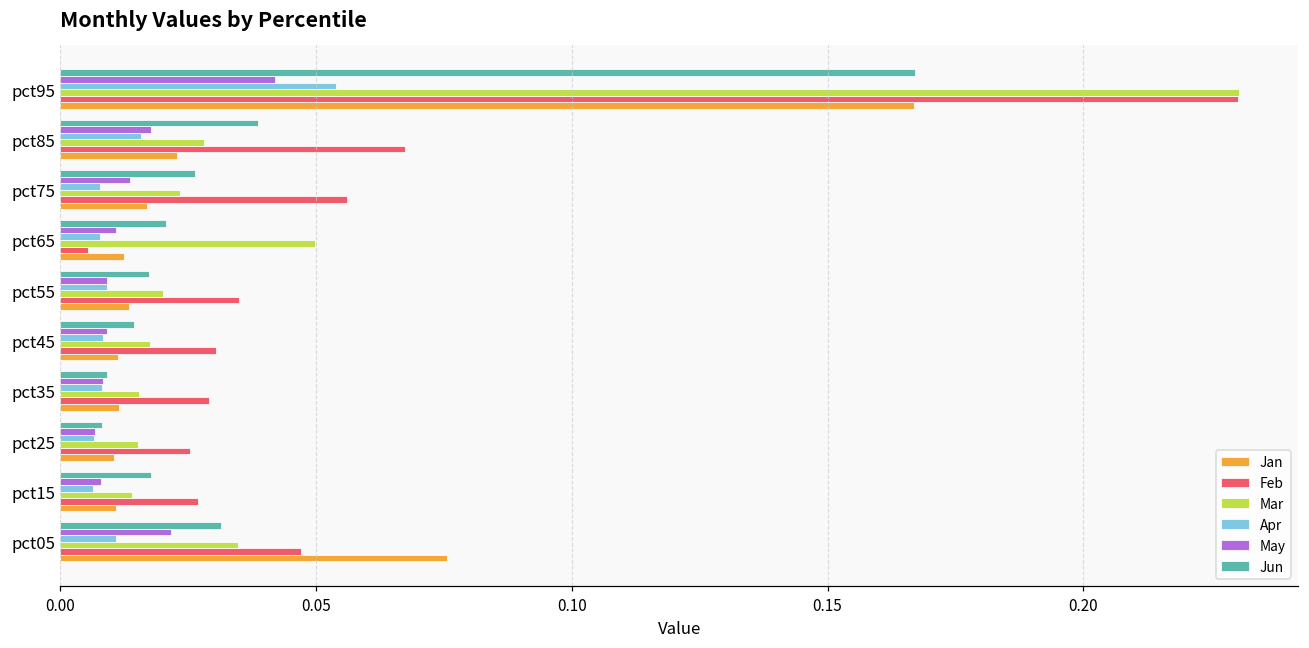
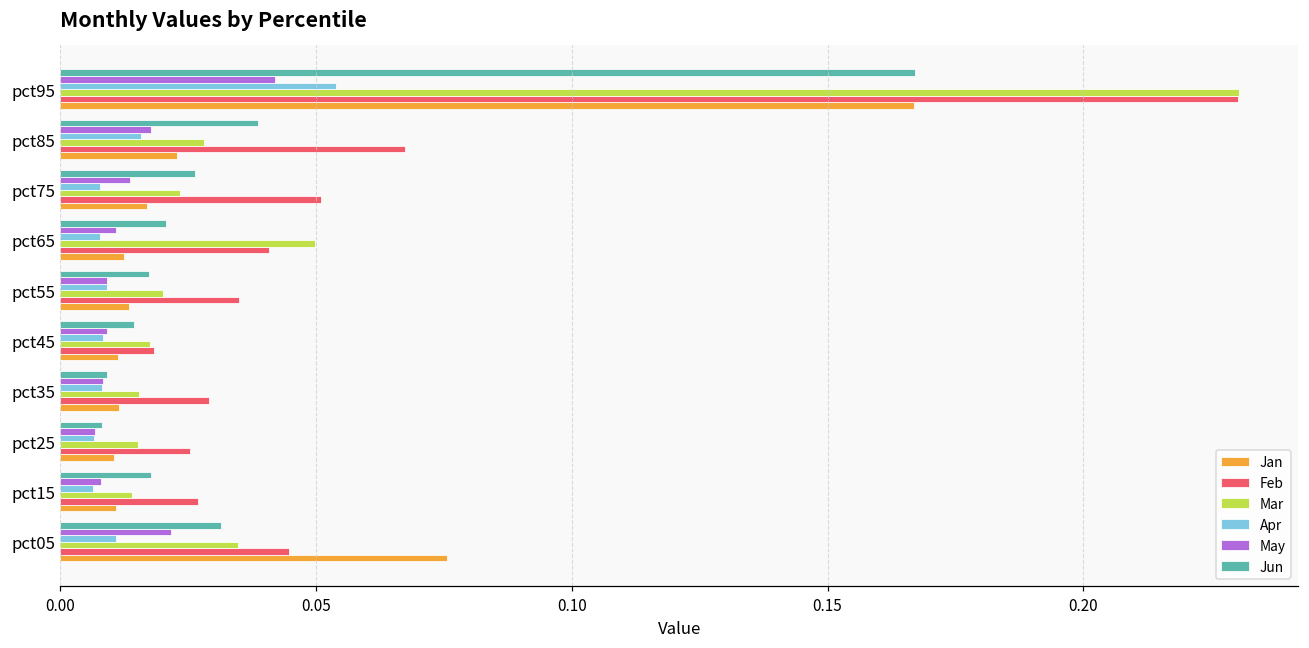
  {
    "Jan": {
      "pct95": 0.167,
      "pct85": 0.023,
      "pct75": 0.017,
      "pct65": 0.013,
      "pct55": 0.013,
      "pct45": 0.011,
      "pct35": 0.011,
      "pct25": 0.011,
      "pct15": 0.011,
      "pct05": 0.076
    },
    "Feb": {
      "pct95": 0.230,
      "pct85": 0.067,
-     "pct75": 0.056,
-     "pct65": 0.005,
+     "pct75": 0.051,
+     "pct65": 0.041,
      "pct55": 0.035,
-     "pct45": 0.030,
+     "pct45": 0.018,
      "pct35": 0.029,
      "pct25": 0.025,
      "pct15": 0.027,
-     "pct05": 0.047
+     "pct05": 0.045
    },
    "Mar": {
      "pct95": 0.230,
      "pct85": 0.028,
      "pct75": 0.023,
      "pct65": 0.050,
      "pct55": 0.020,
      "pct45": 0.017,
      "pct35": 0.015,
      "pct25": 0.015,
      "pct15": 0.014,
      "pct05": 0.035
    },
    "Apr": {
      "pct95": 0.054,
      "pct85": 0.016,
      "pct75": 0.008,
      "pct65": 0.008,
      "pct55": 0.009,
      "pct45": 0.008,
      "pct35": 0.008,
      "pct25": 0.007,
      "pct15": 0.006,
      "pct05": 0.011
    },
    "May": {
      "pct95": 0.042,
      "pct85": 0.018,
      "pct75": 0.014,
      "pct65": 0.011,
      "pct55": 0.009,
      "pct45": 0.009,
      "pct35": 0.008,
      "pct25": 0.007,
      "pct15": 0.008,
      "pct05": 0.022
    },
    "Jun": {
      "pct95": 0.167,
      "pct85": 0.039,
      "pct75": 0.026,
      "pct65": 0.021,
      "pct55": 0.017,
      "pct45": 0.014,
      "pct35": 0.009,
      "pct25": 0.008,
      "pct15": 0.018,
      "pct05": 0.031
    }
  }
